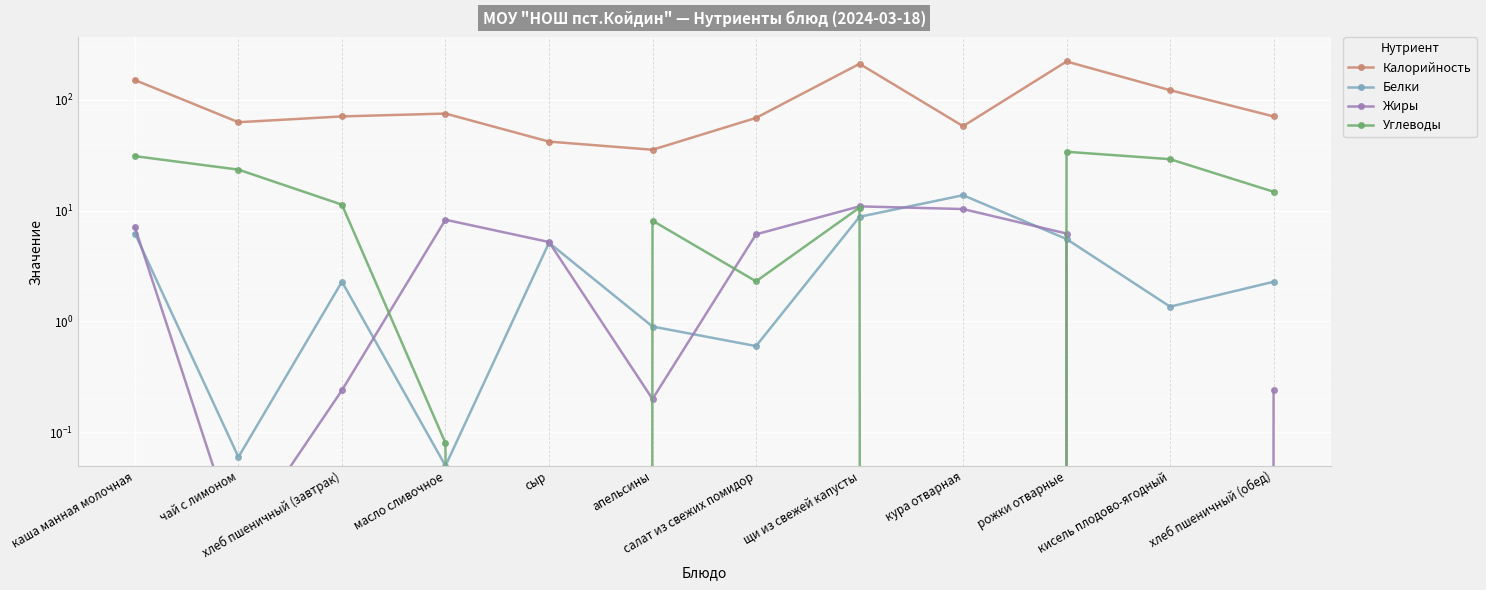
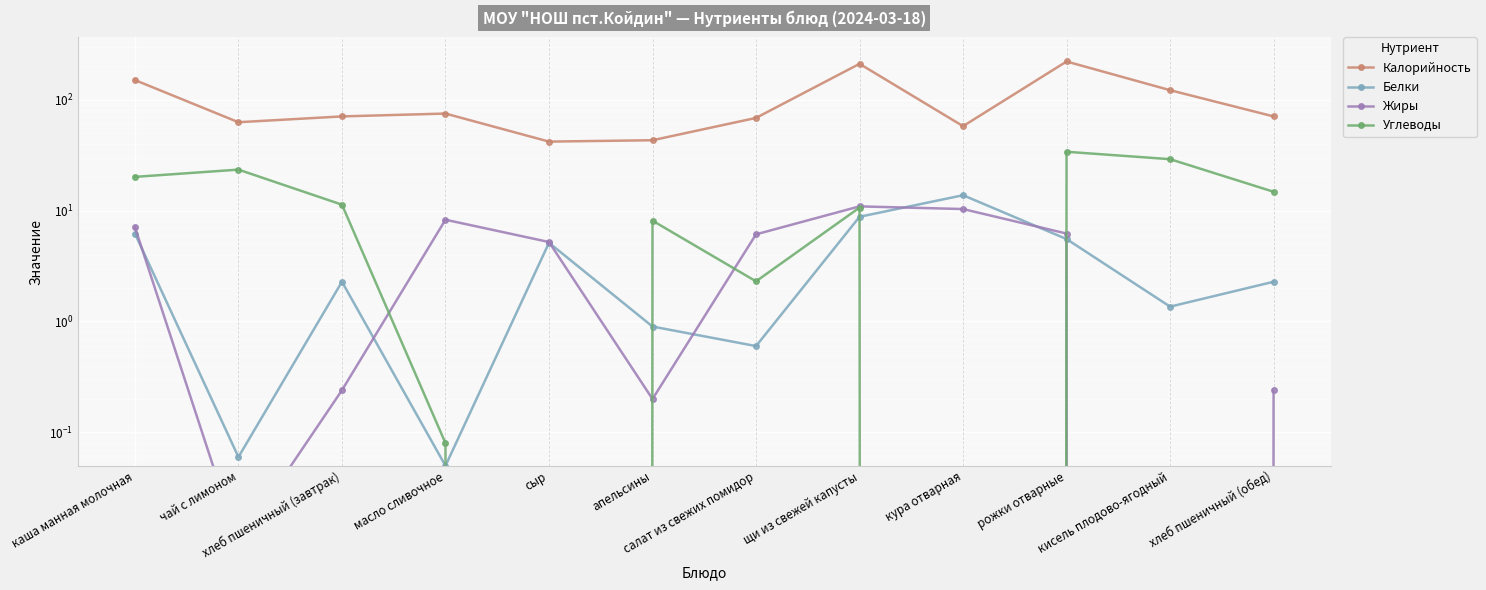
  {
    "Калорийность": {
      "каша манная молочная": 150,
      "чай с лимоном": 60,
      "хлеб пшеничный (завтрак)": 70,
      "масло сливочное": 70,
      "сыр": 42,
-     "апельсины": 35,
+     "апельсины": 43,
      "салат из свежих помидор": 70,
      "щи из свежей капусты": 210,
      "кура отварная": 60,
      "рожки отварные": 220,
      "кисель плодово-ягодный": 120,
      "хлеб пшеничный (обед)": 70
    },
    "Углеводы": {
-     "каша манная молочная": 31,
+     "каша манная молочная": 20,
      "чай с лимоном": 23,
      "хлеб пшеничный (завтрак)": 11,
      "масло сливочное": 0.08,
      "апельсины": 8,
      "салат из свежих помидор": 2.3,
      "рожки отварные": 34,
      "кисель плодово-ягодный": 29,
      "хлеб пшеничный (обед)": 15
    }
  }
